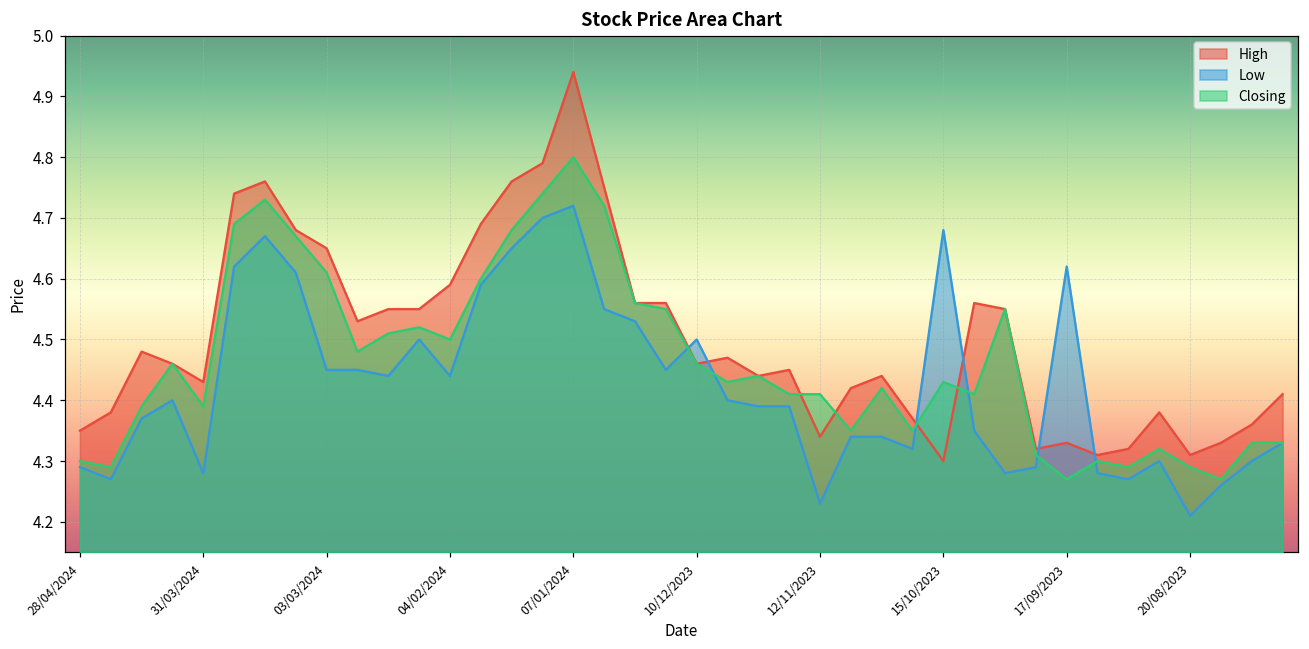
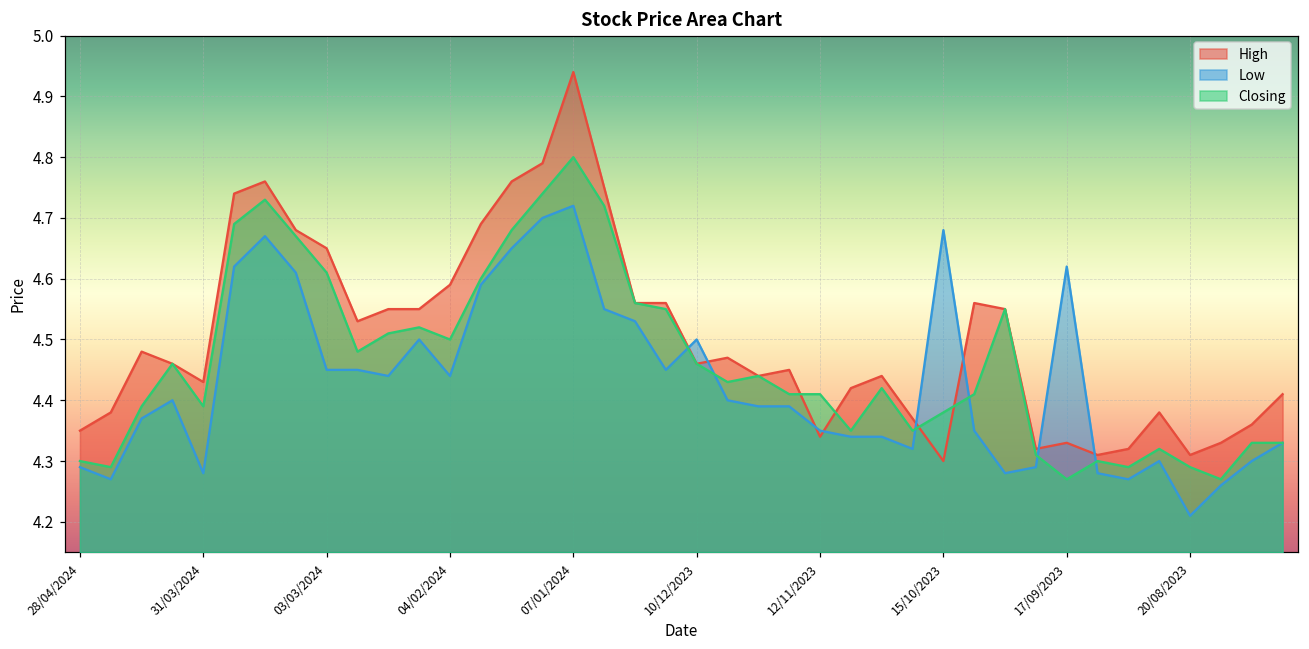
  {
    "High": {
      "28/04/2024": 4.35,
      "31/03/2024": 4.43,
      "03/03/2024": 4.65,
      "04/02/2024": 4.59,
      "07/01/2024": 4.94,
      "12/11/2023": 4.34,
      "15/10/2023": 4.30,
      "17/09/2023": 4.33,
      "20/08/2023": 4.31
    },
    "Low": {
      "28/04/2024": 4.29,
      "31/03/2024": 4.28,
      "03/03/2024": 4.45,
      "04/02/2024": 4.44,
      "07/01/2024": 4.72,
      "10/12/2023": 4.50,
-     "12/11/2023": 4.23,
+     "12/11/2023": 4.35,
      "15/10/2023": 4.68,
      "17/09/2023": 4.62,
      "20/08/2023": 4.21
    },
    "Closing": {
      "28/04/2024": 4.30,
      "31/03/2024": 4.39,
      "03/03/2024": 4.61,
      "04/02/2024": 4.50,
      "07/01/2024": 4.80,
      "12/11/2023": 4.41,
-     "15/10/2023": 4.43,
+     "15/10/2023": 4.38,
      "17/09/2023": 4.27,
      "20/08/2023": 4.29
    }
  }
